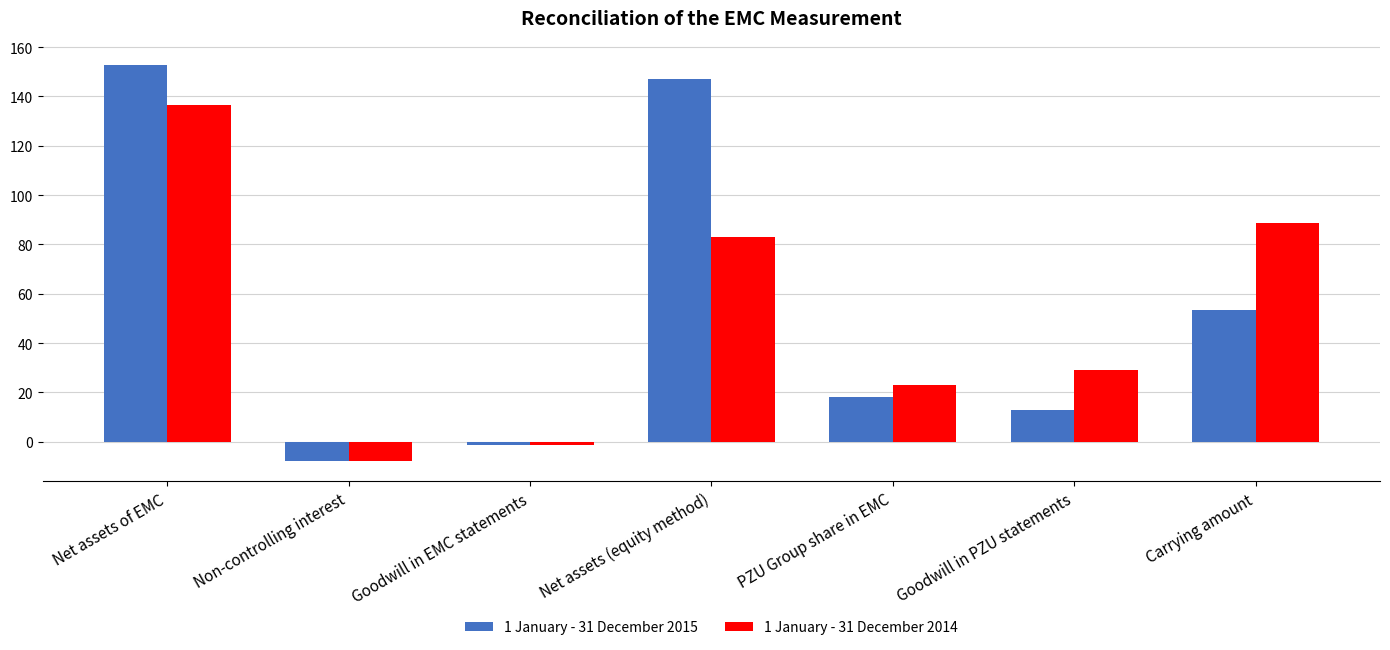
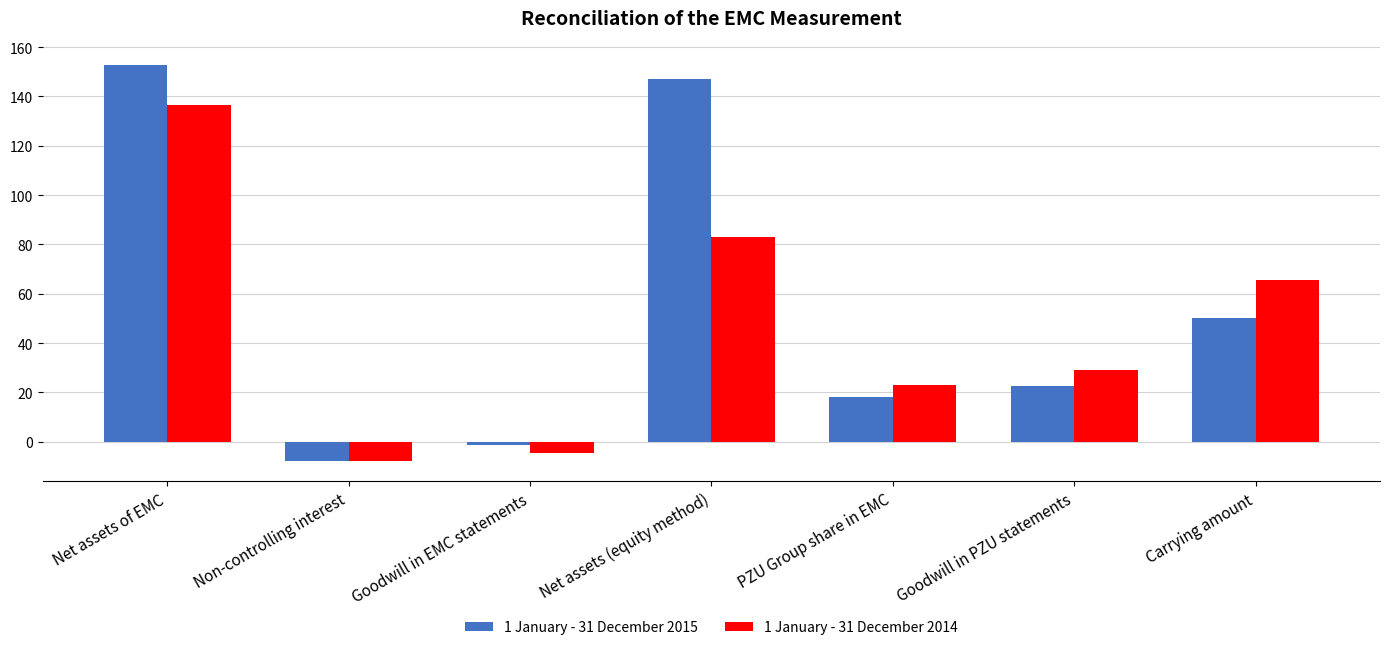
  {
    "1 January - 31 December 2015": {
      "Net assets of EMC": 153,
      "Non-controlling interest": -8,
      "Goodwill in EMC statements": -1,
      "Net assets (equity method)": 147,
      "PZU Group share in EMC": 18,
-     "Goodwill in PZU statements": 13,
-     "Carrying amount": 53
+     "Goodwill in PZU statements": 23,
+     "Carrying amount": 50
    },
    "1 January - 31 December 2014": {
      "Net assets of EMC": 136,
      "Non-controlling interest": -8,
-     "Goodwill in EMC statements": -1,
+     "Goodwill in EMC statements": -5,
      "Net assets (equity method)": 83,
      "PZU Group share in EMC": 23,
      "Goodwill in PZU statements": 29,
-     "Carrying amount": 89
+     "Carrying amount": 66
    }
  }
